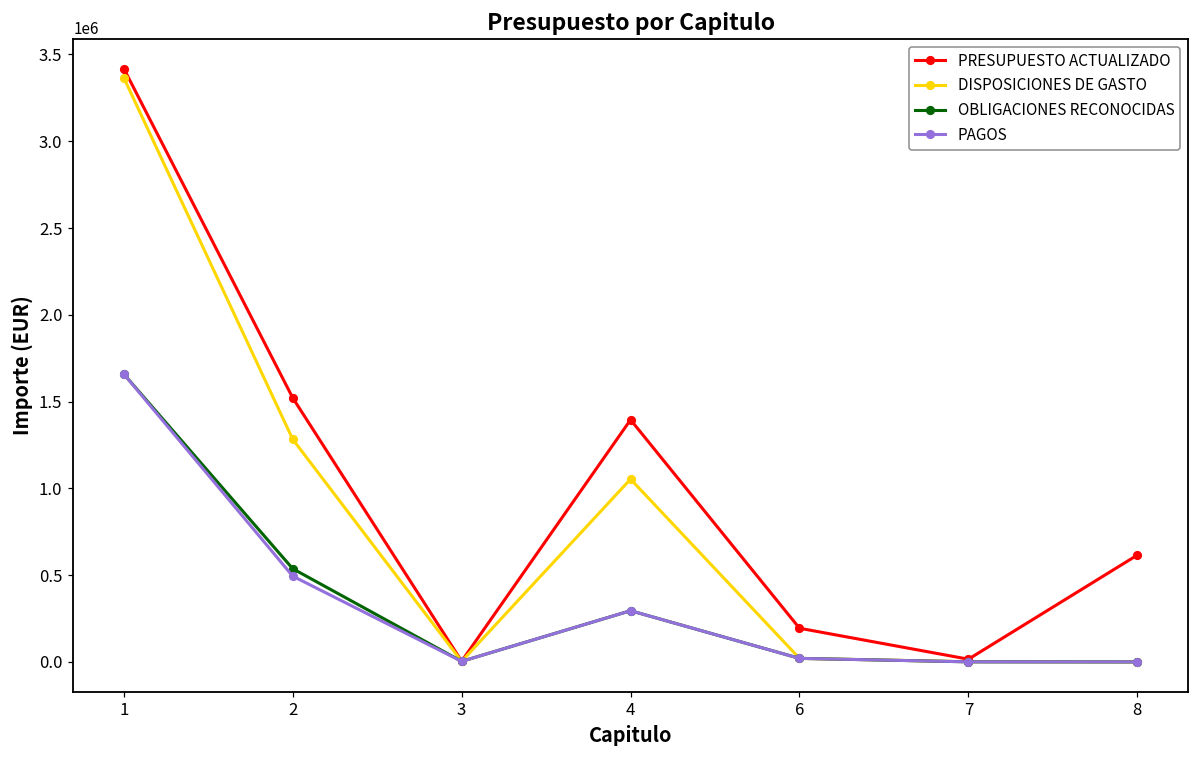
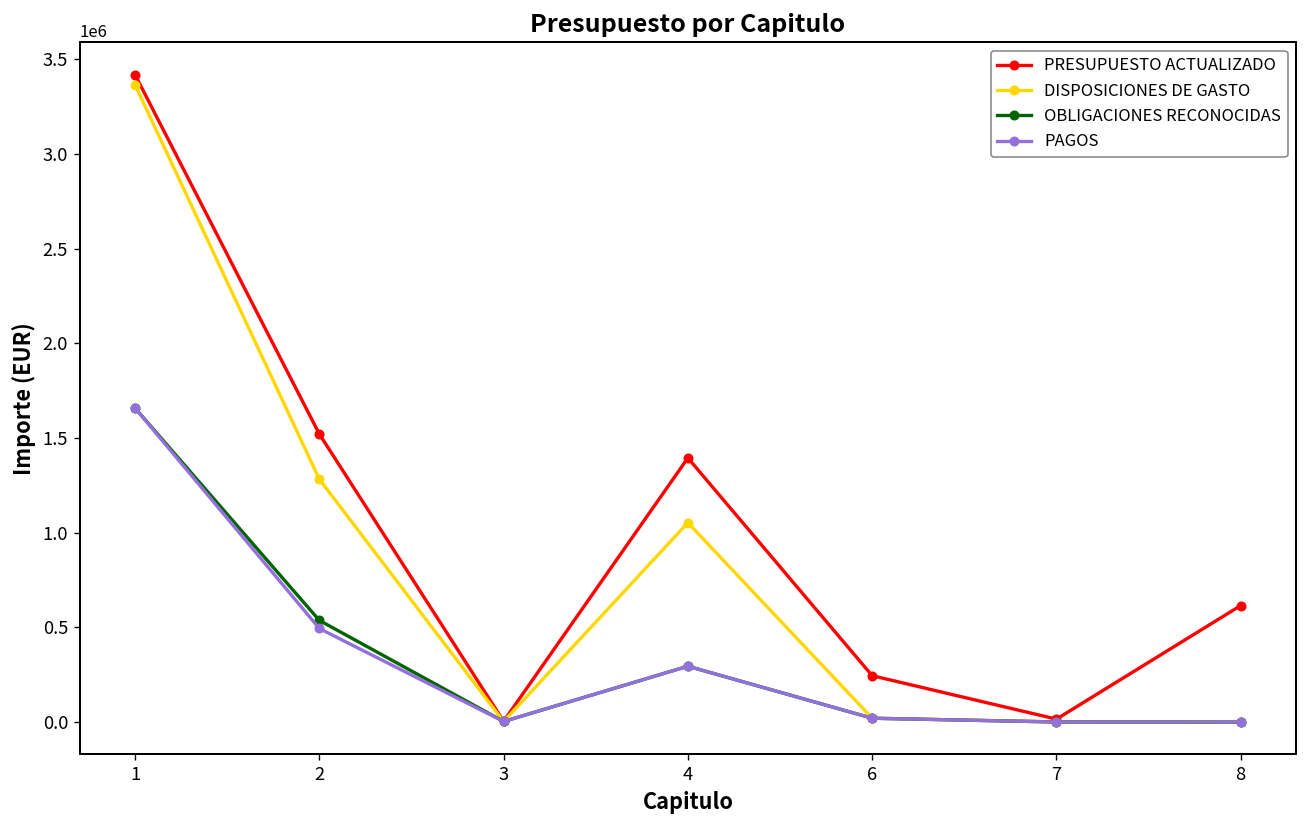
  {
    "PRESUPUESTO ACTUALIZADO": {
      "1": 3420000,
      "2": 1520000,
      "4": 1400000,
-     "6": 190000,
+     "6": 250000,
      "8": 620000
    },
    "DISPOSICIONES DE GASTO": {
      "1": 3370000,
      "2": 1280000,
      "4": 1050000
    },
    "OBLIGACIONES RECONOCIDAS": {
      "2": 540000
    },
    "PAGOS": {
      "2": 490000
    }
  }
